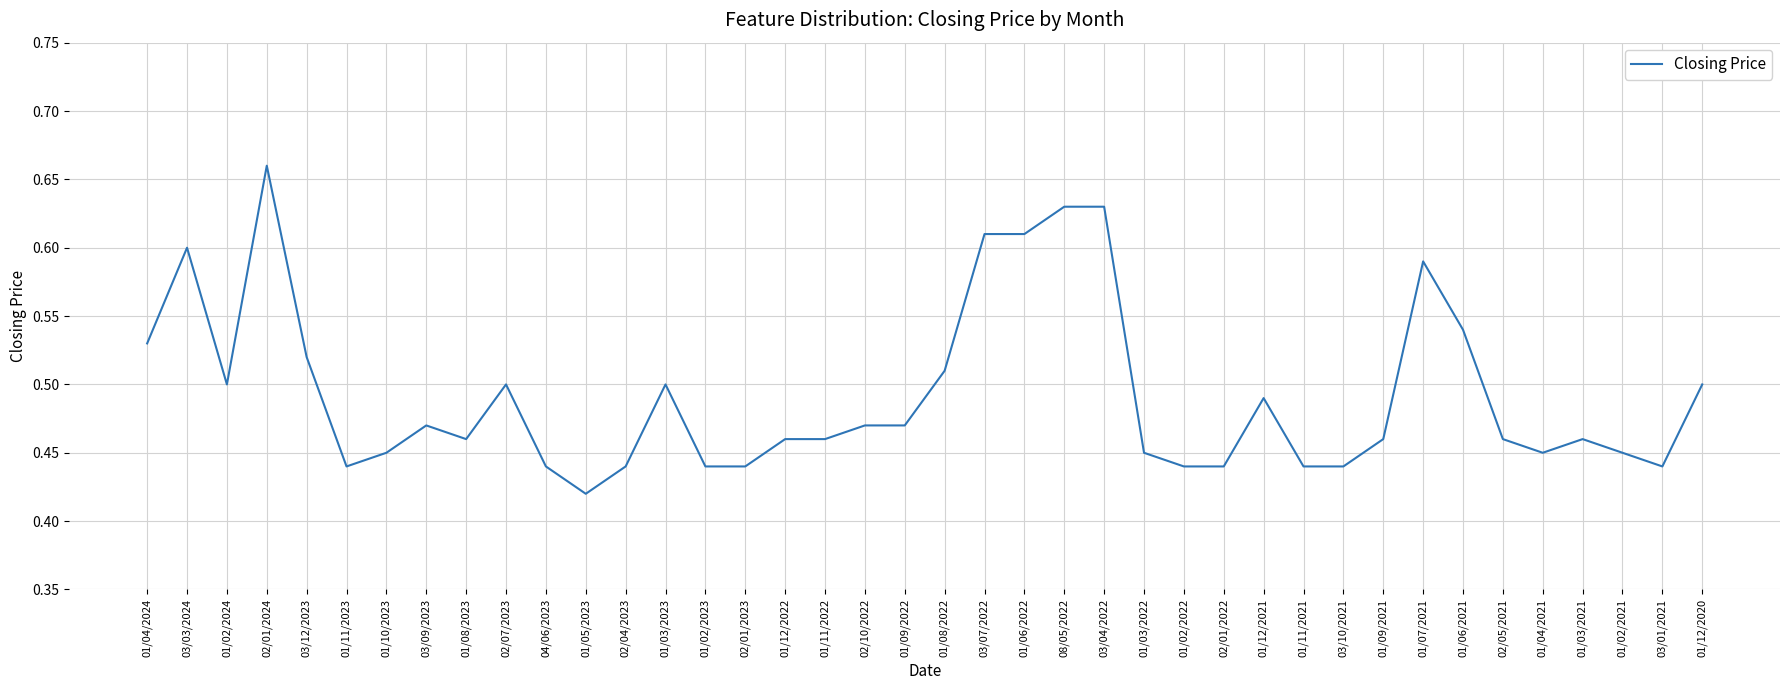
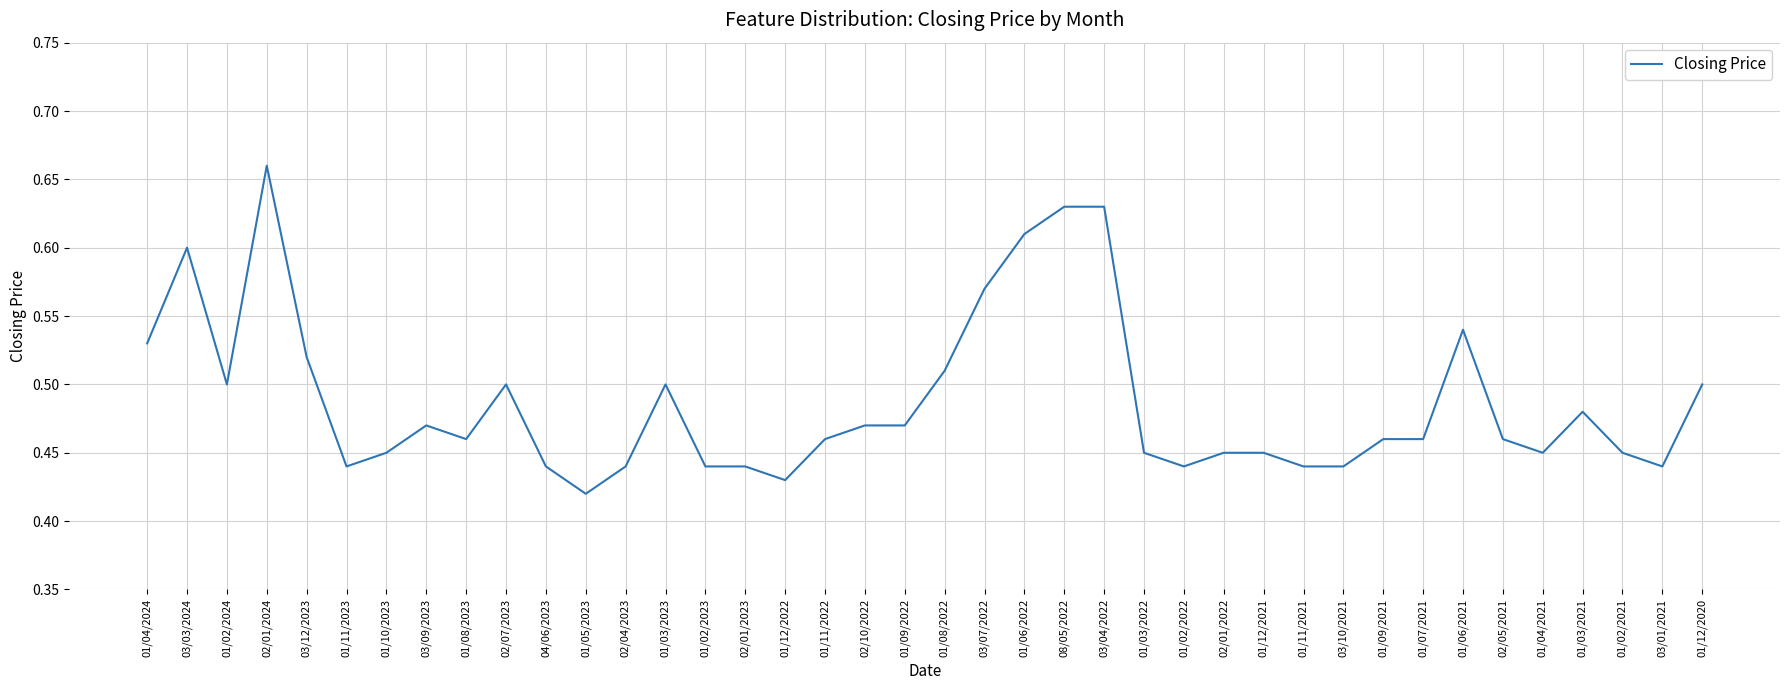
  {
    "01/04/2024": 0.53,
    "03/03/2024": 0.60,
    "01/02/2024": 0.50,
    "02/01/2024": 0.66,
    "03/12/2023": 0.52,
    "01/11/2023": 0.44,
    "01/10/2023": 0.45,
    "03/09/2023": 0.47,
    "01/08/2023": 0.46,
    "02/07/2023": 0.50,
    "04/06/2023": 0.44,
    "01/05/2023": 0.42,
    "02/04/2023": 0.44,
    "01/03/2023": 0.50,
    "01/02/2023": 0.44,
    "02/01/2023": 0.44,
-   "01/12/2022": 0.46,
+   "01/12/2022": 0.43,
    "01/11/2022": 0.46,
    "02/10/2022": 0.47,
    "01/09/2022": 0.47,
    "01/08/2022": 0.51,
-   "03/07/2022": 0.61,
+   "03/07/2022": 0.57,
    "01/06/2022": 0.61,
    "08/05/2022": 0.63,
    "03/04/2022": 0.63,
    "01/03/2022": 0.45,
    "01/02/2022": 0.44,
-   "02/01/2022": 0.44,
-   "01/12/2021": 0.49,
+   "02/01/2022": 0.45,
+   "01/12/2021": 0.45,
    "01/11/2021": 0.44,
    "03/10/2021": 0.44,
    "01/09/2021": 0.46,
-   "01/07/2021": 0.59,
+   "01/07/2021": 0.46,
    "01/06/2021": 0.54,
    "02/05/2021": 0.46,
    "01/04/2021": 0.45,
-   "01/03/2021": 0.46,
+   "01/03/2021": 0.48,
    "01/02/2021": 0.45,
    "03/01/2021": 0.44,
    "01/12/2020": 0.50
  }
